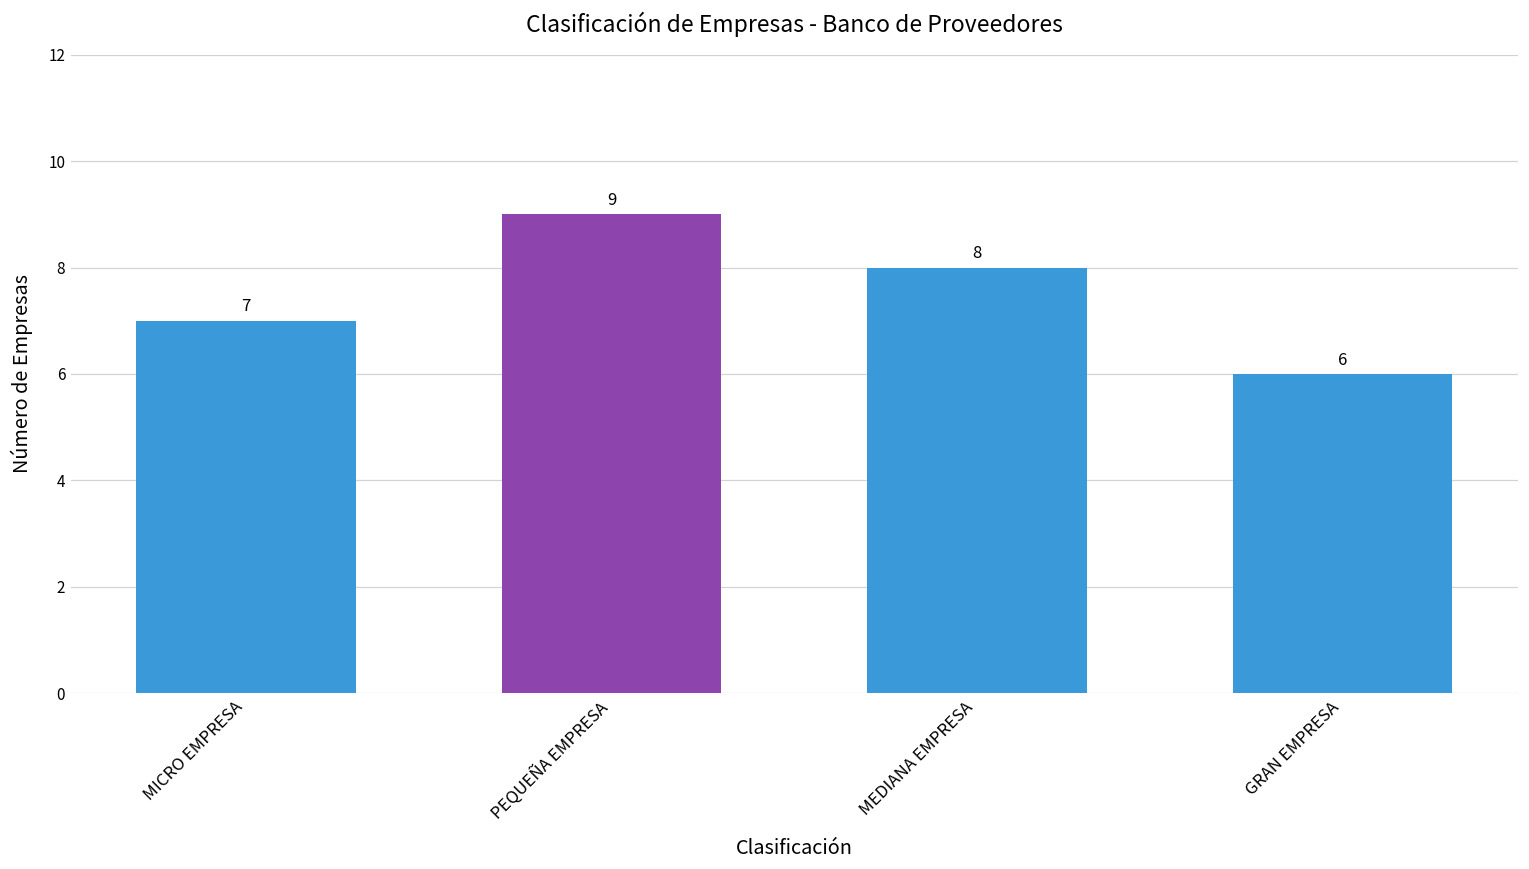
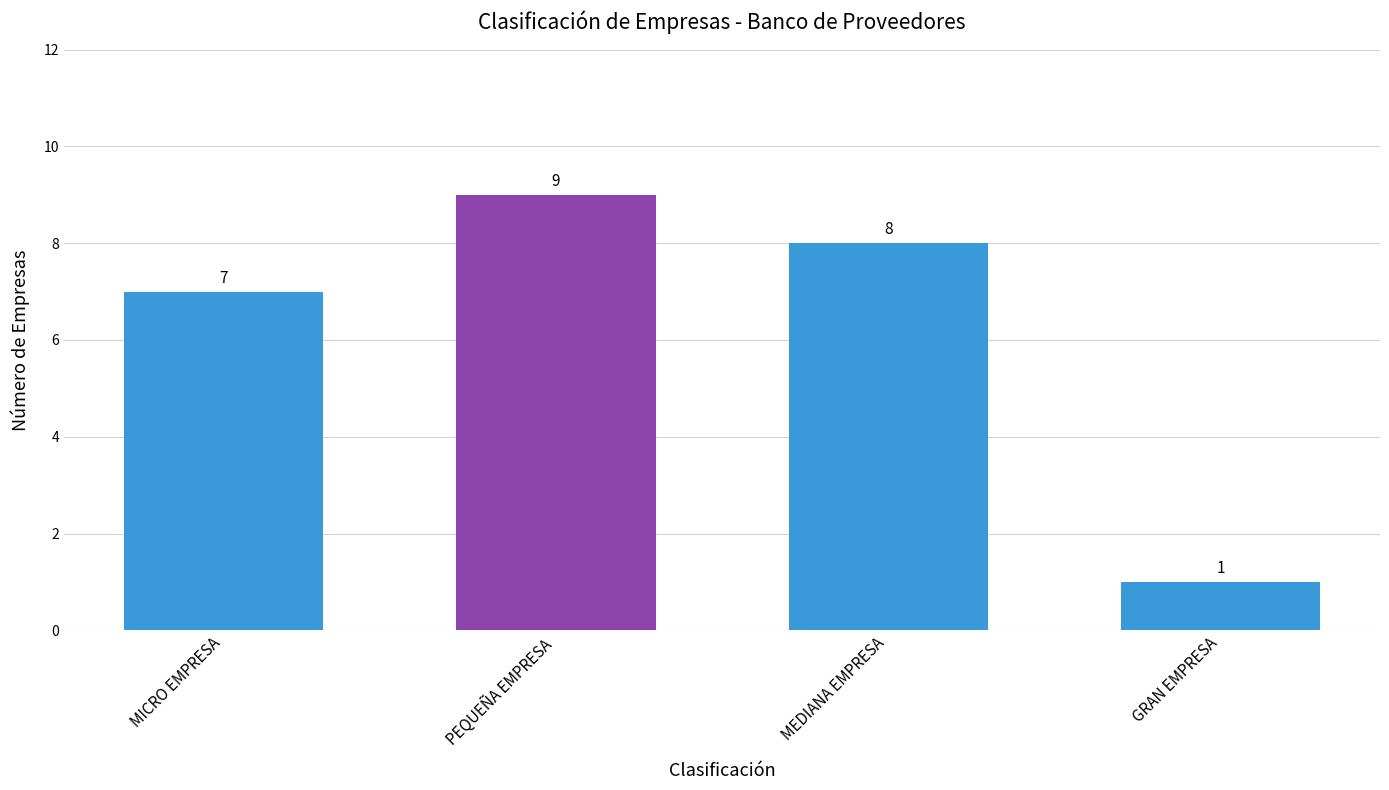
  {
    "MICRO EMPRESA": 7,
    "PEQUEÑA EMPRESA": 9,
    "MEDIANA EMPRESA": 8,
-   "GRAN EMPRESA": 6
+   "GRAN EMPRESA": 1
  }
